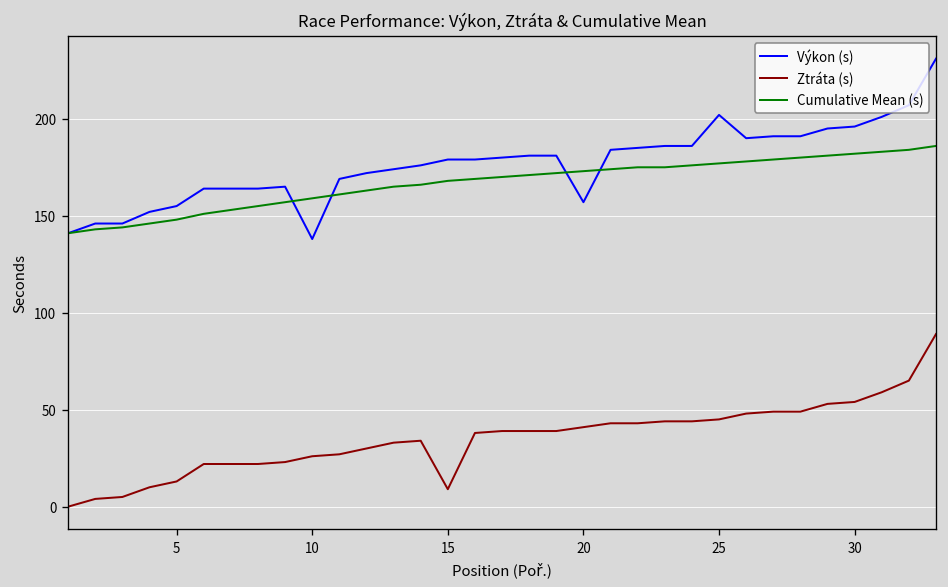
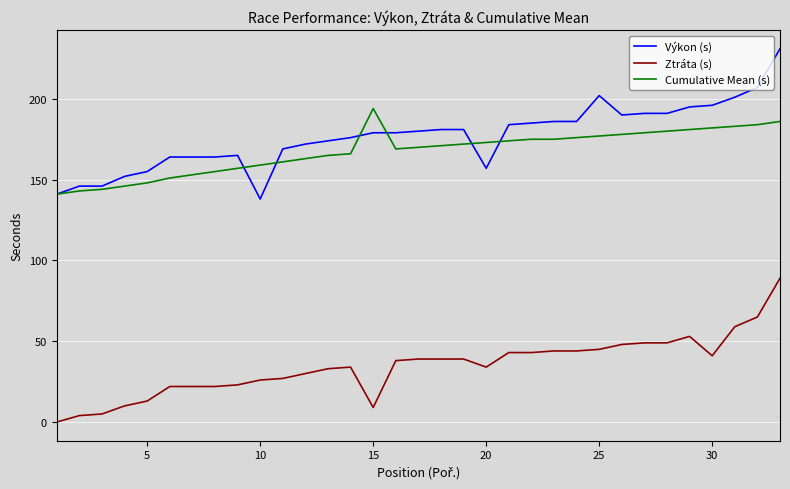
  {
    "Výkon (s)": {
      "5": 155,
      "10": 138,
      "15": 179,
      "20": 157,
      "25": 202,
      "30": 196
    },
    "Ztráta (s)": {
      "5": 13,
      "10": 26,
      "15": 9,
-     "20": 41,
+     "20": 34,
      "25": 45,
-     "30": 54
+     "30": 41
    },
    "Cumulative Mean (s)": {
      "5": 148,
      "10": 159,
-     "15": 168,
+     "15": 194,
      "20": 173,
      "25": 177,
      "30": 182
    }
  }
